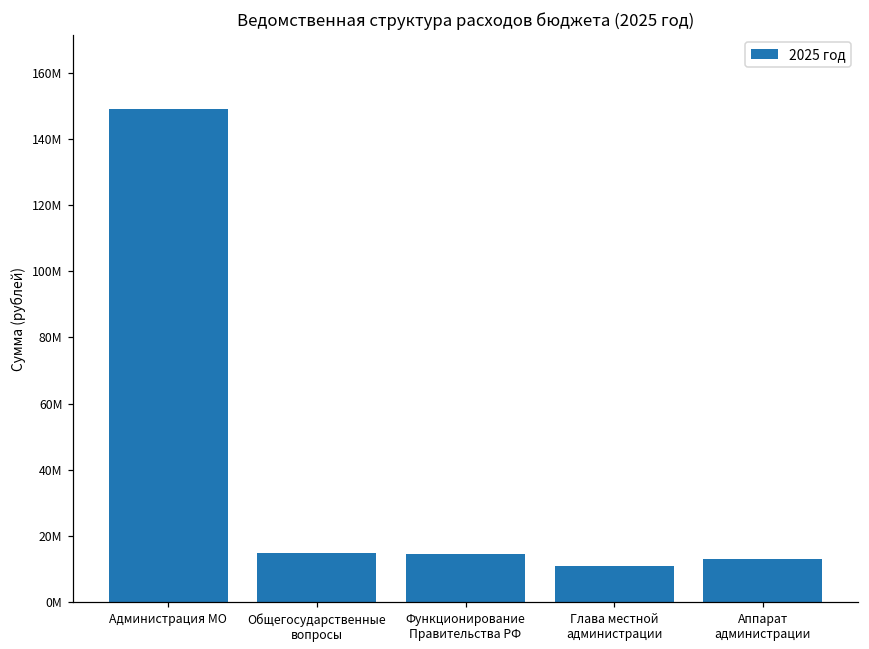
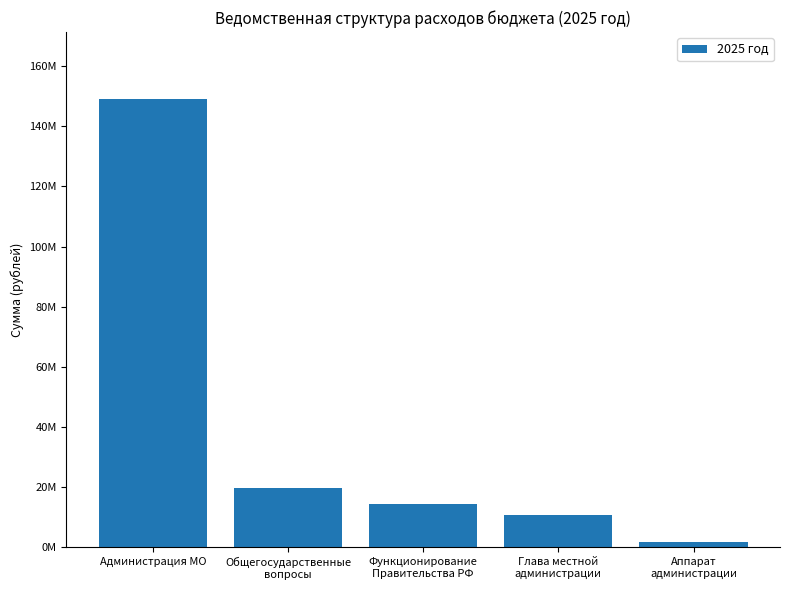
  {
    "Администрация МО": 149000000,
-   "Общегосударственные вопросы": 15000000,
+   "Общегосударственные вопросы": 20000000,
    "Функционирование Правительства РФ": 15000000,
    "Глава местной администрации": 11000000,
-   "Аппарат администрации": 13000000
+   "Аппарат администрации": 2000000
  }
